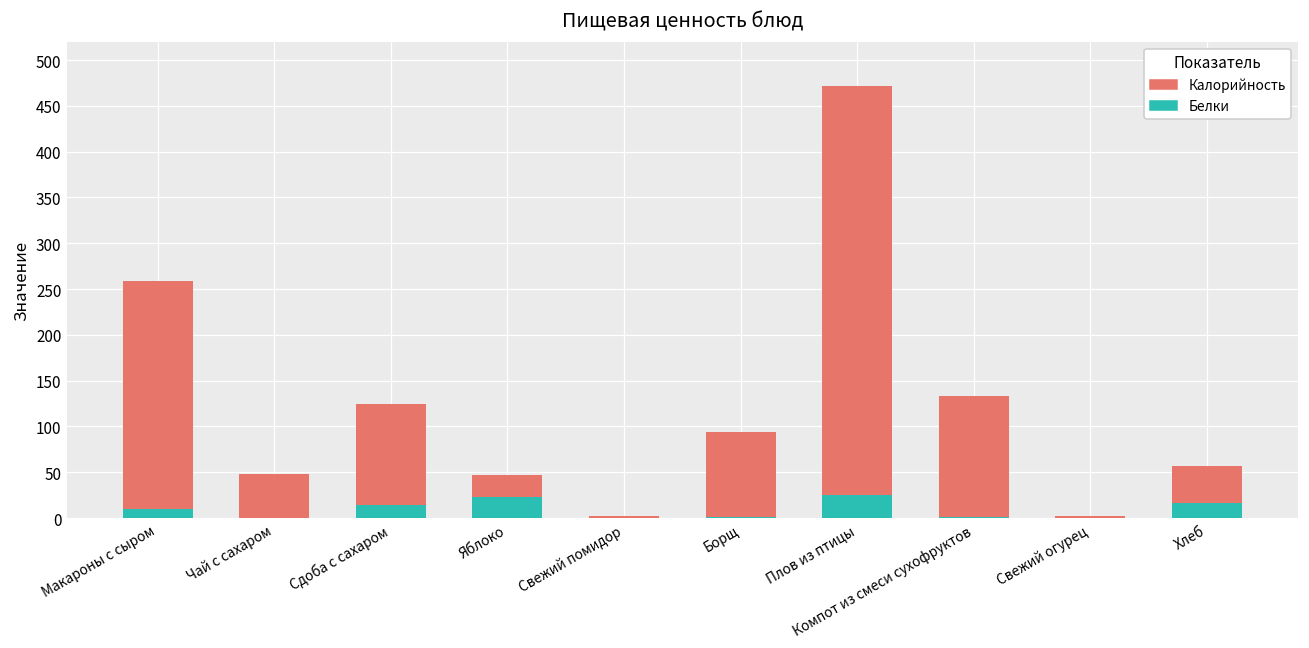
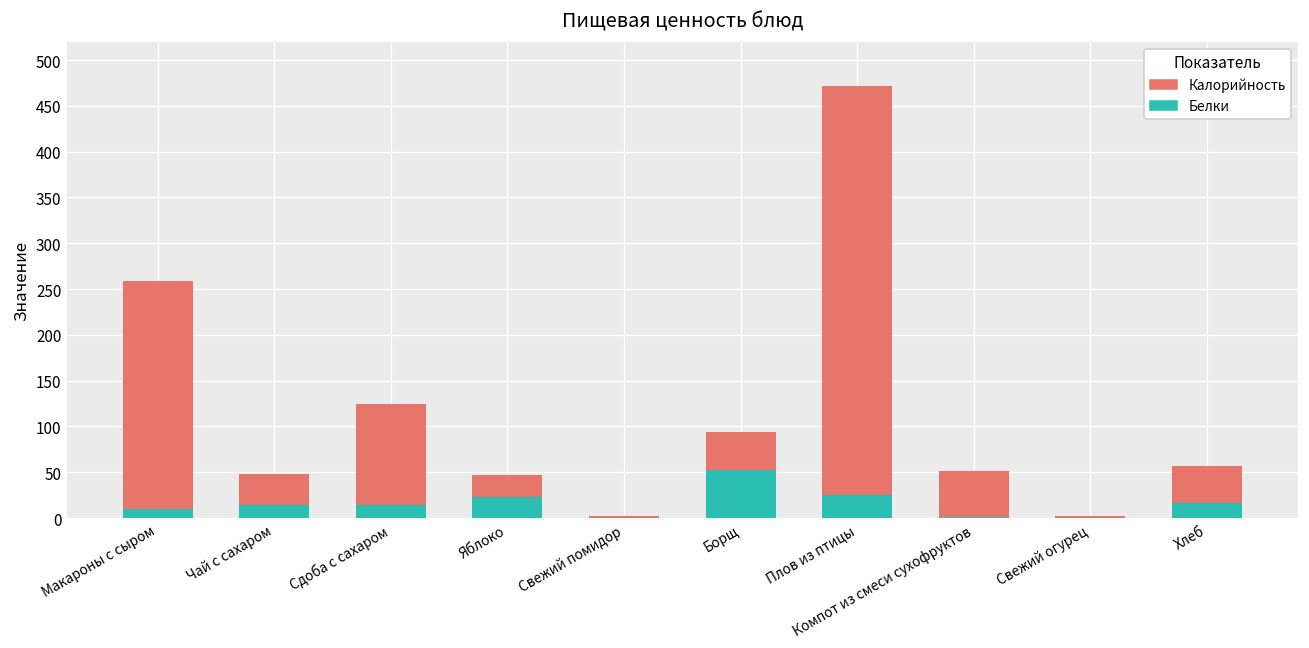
  {
    "Калорийность": {
      "Макароны с сыром": 260,
      "Чай с сахаром": 50,
      "Сдоба с сахаром": 120,
      "Яблоко": 50,
      "Борщ": 90,
      "Плов из птицы": 470,
-     "Компот из смеси сухофруктов": 130,
+     "Компот из смеси сухофруктов": 50,
      "Хлеб": 60
    },
    "Белки": {
-     "Чай с сахаром": 0,
-     "Борщ": 0
+     "Чай с сахаром": 10,
+     "Борщ": 50
    }
  }
